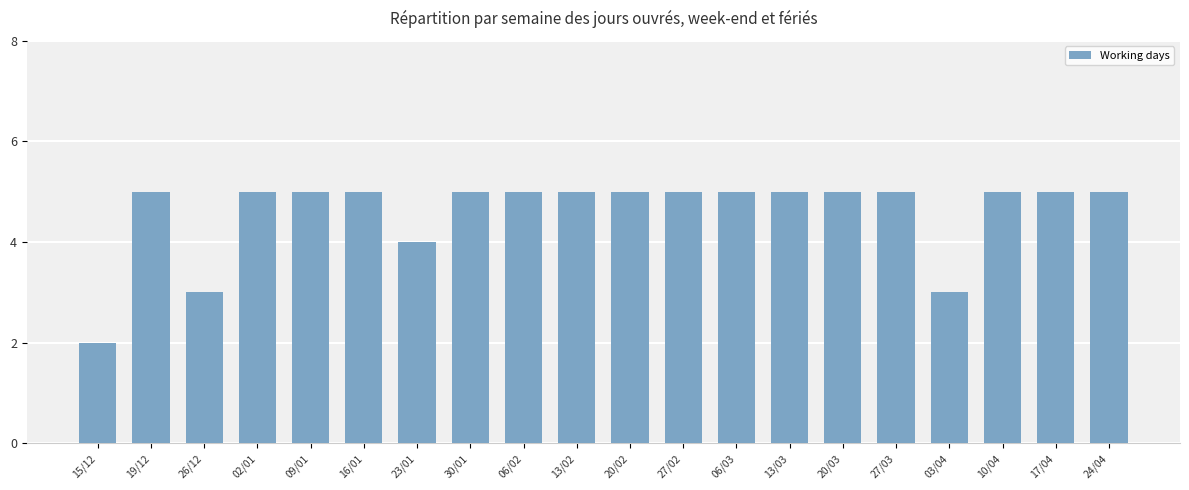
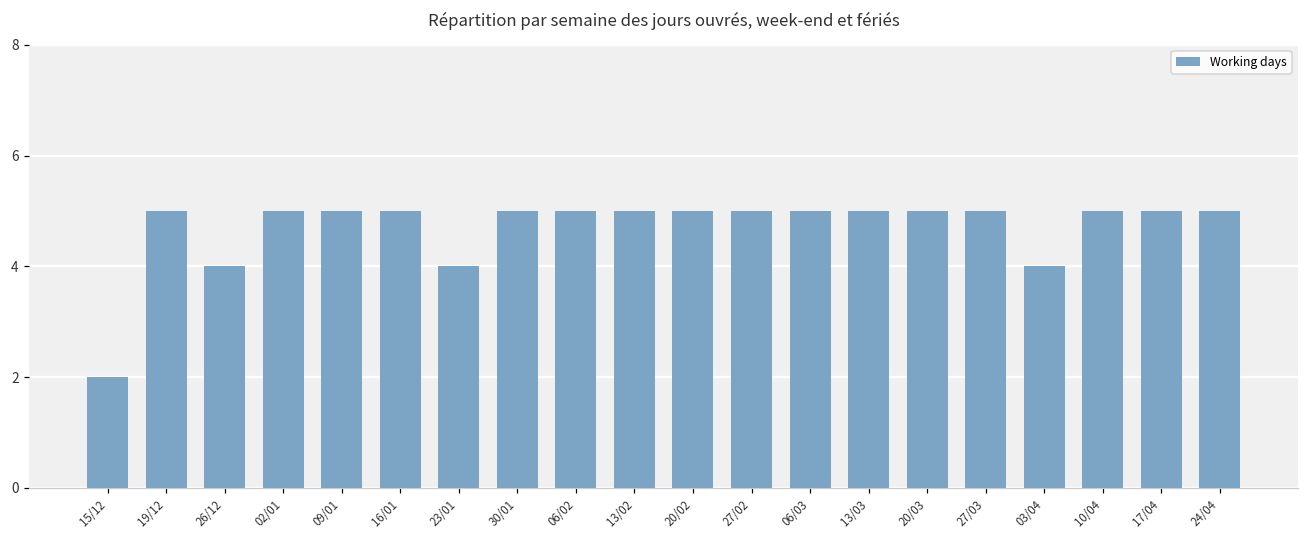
  {
    "15/12": 2,
    "19/12": 5,
-   "26/12": 3,
+   "26/12": 4,
    "02/01": 5,
    "09/01": 5,
    "16/01": 5,
    "23/01": 4,
    "30/01": 5,
    "06/02": 5,
    "13/02": 5,
    "20/02": 5,
    "27/02": 5,
    "06/03": 5,
    "13/03": 5,
    "20/03": 5,
    "27/03": 5,
-   "03/04": 3,
+   "03/04": 4,
    "10/04": 5,
    "17/04": 5,
    "24/04": 5
  }
